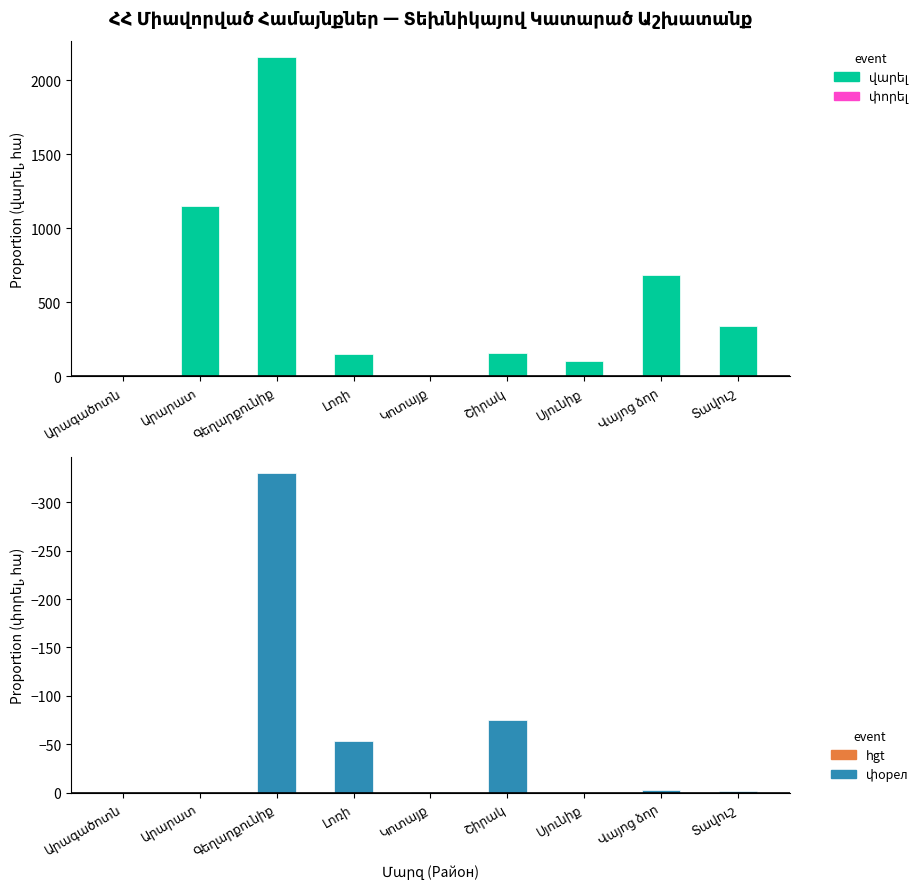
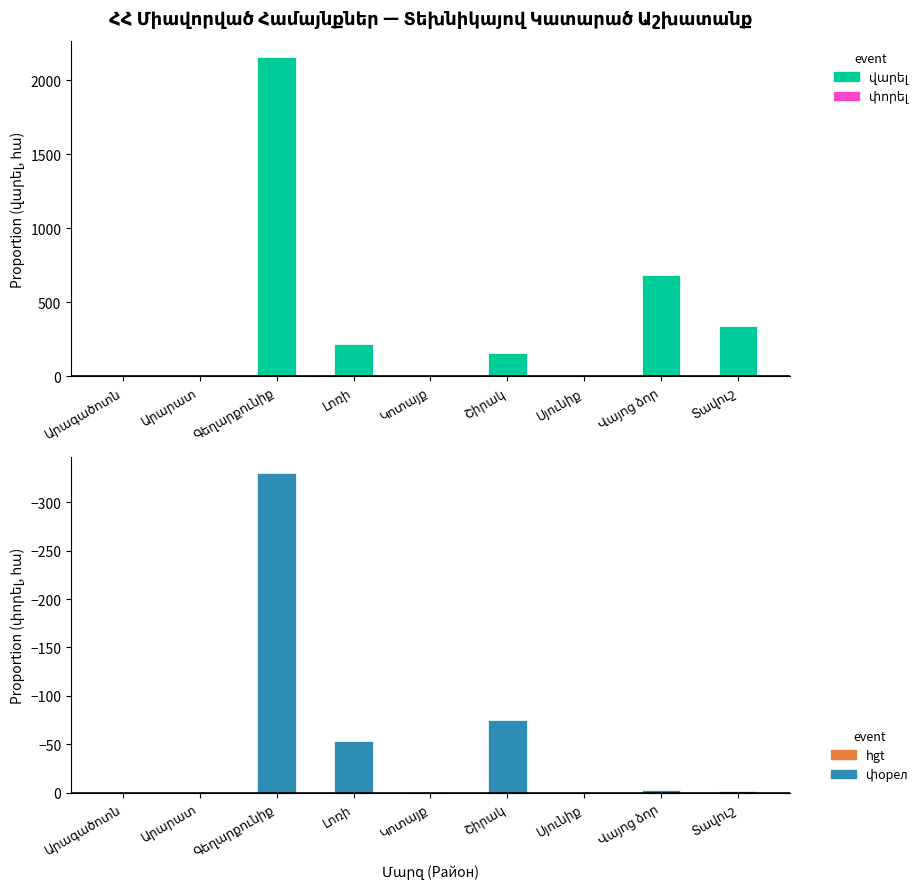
  {
    "ՀՀ Միավորված Համայնքներ — Տեխնիկայով Կատարած Աշխատանք": {
      "Արագածոտն": 0,
-     "Արարատ": 1150,
+     "Արարատ": 0,
      "Գեղարքունիք": 2160,
-     "Լոռի": 150,
+     "Լոռի": 210,
      "Շիրակ": 150,
-     "Սյունիք": 100,
+     "Սյունիք": 0,
      "Վայոց ձոր": 690,
      "Տավուշ": 340
    }
  }
